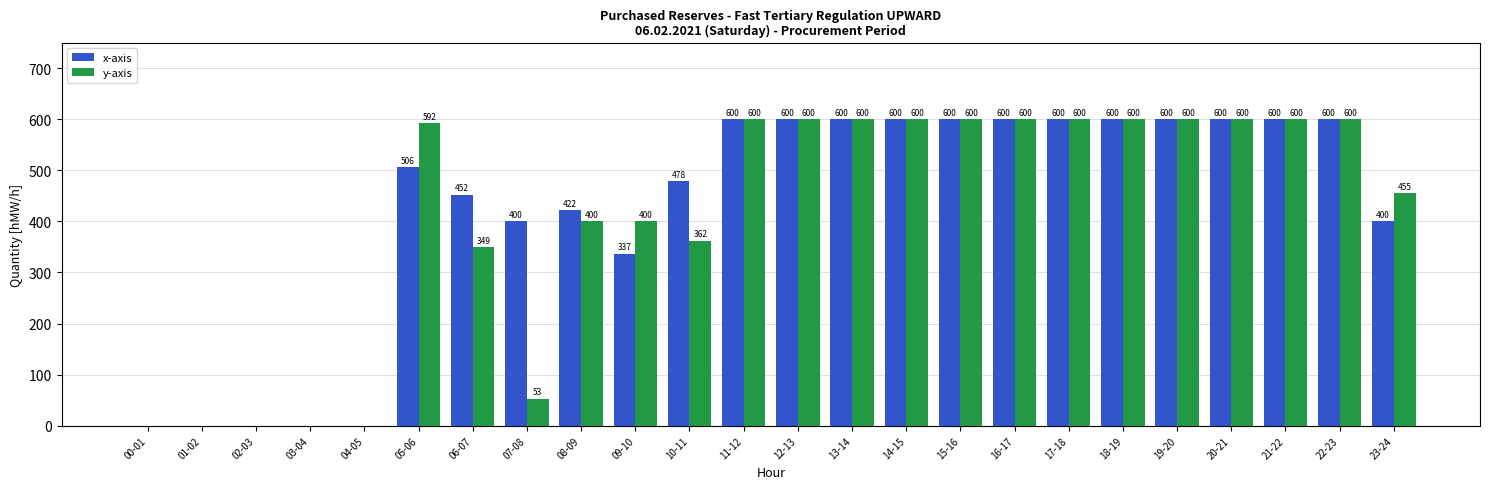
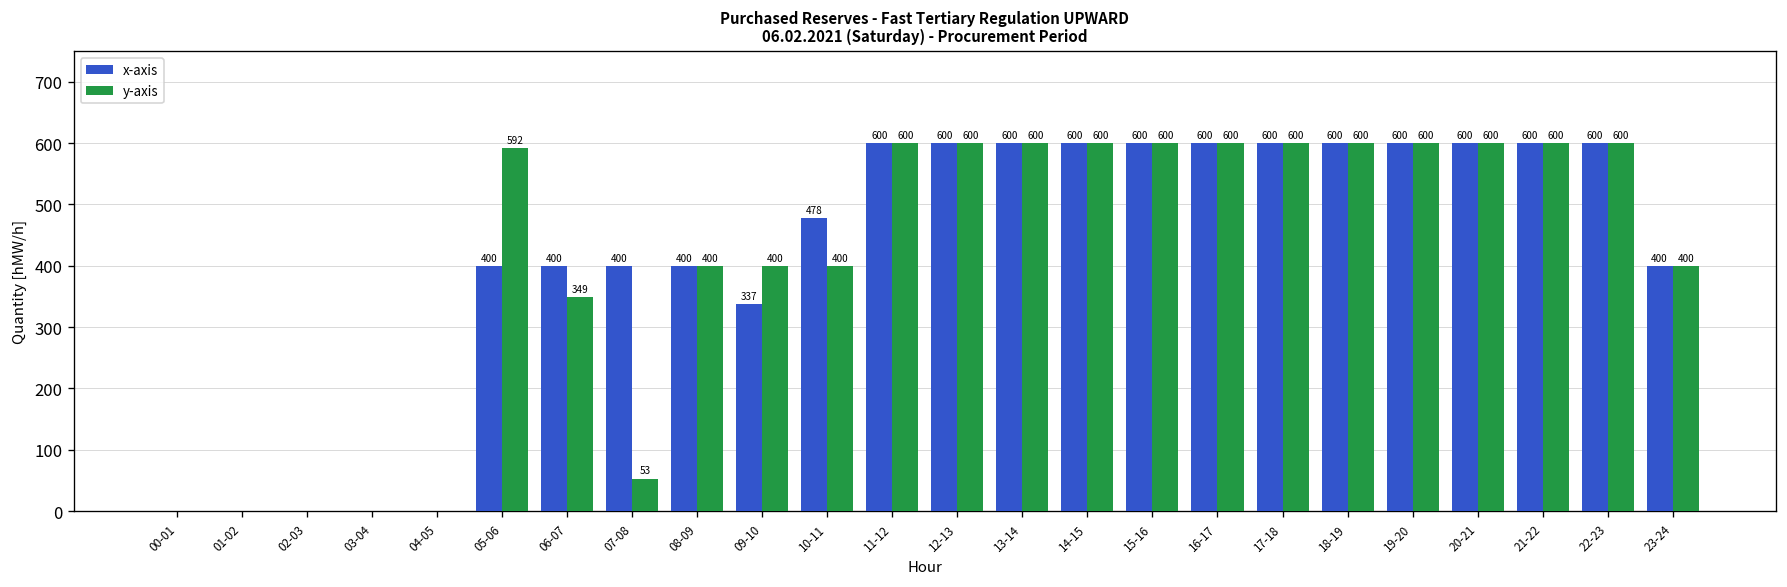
  {
    "x-axis": {
-     "05-06": 506,
-     "06-07": 452,
+     "05-06": 400,
+     "06-07": 400,
      "07-08": 400,
-     "08-09": 422,
+     "08-09": 400,
      "09-10": 337,
      "10-11": 478,
      "11-12": 600,
      "12-13": 600,
      "13-14": 600,
      "14-15": 600,
      "15-16": 600,
      "16-17": 600,
      "17-18": 600,
      "18-19": 600,
      "19-20": 600,
      "20-21": 600,
      "21-22": 600,
      "22-23": 600,
      "23-24": 400
    },
    "y-axis": {
      "05-06": 592,
      "06-07": 349,
      "07-08": 53,
      "08-09": 400,
      "09-10": 400,
-     "10-11": 362,
+     "10-11": 400,
      "11-12": 600,
      "12-13": 600,
      "13-14": 600,
      "14-15": 600,
      "15-16": 600,
      "16-17": 600,
      "17-18": 600,
      "18-19": 600,
      "19-20": 600,
      "20-21": 600,
      "21-22": 600,
      "22-23": 600,
-     "23-24": 455
+     "23-24": 400
    }
  }
